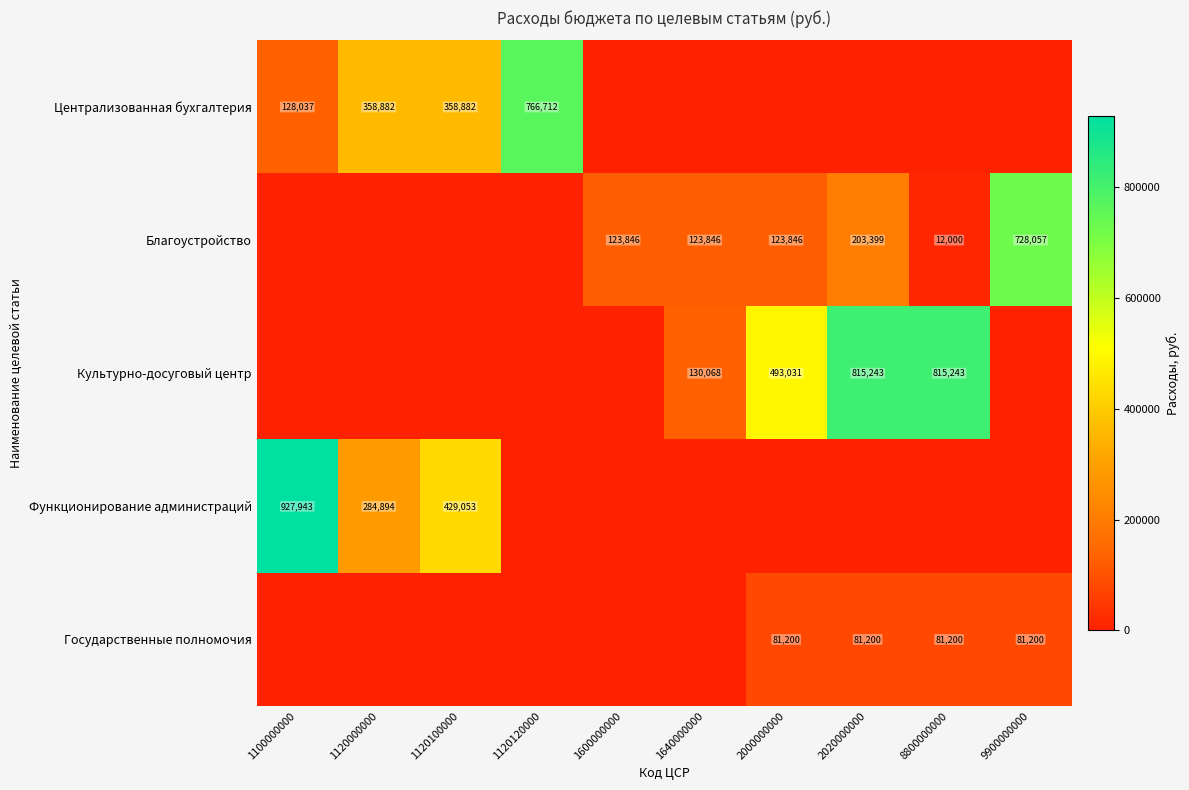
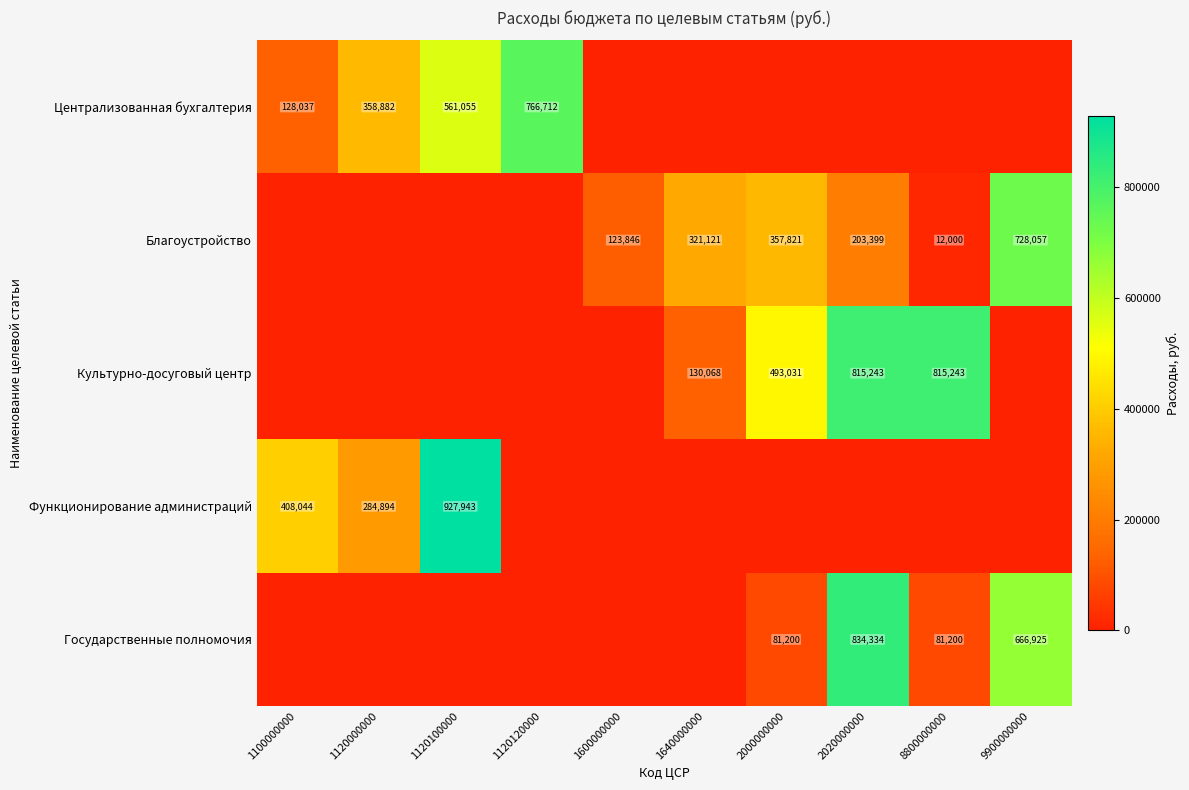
  {
    "Централизованная бухгалтерия": {
-     "1120100000": "358,882"
+     "1120100000": "561,055"
    },
    "Благоустройство": {
-     "1640000000": "123,846",
-     "2000000000": "123,846"
+     "1640000000": "321,121",
+     "2000000000": "357,821"
    },
    "Функционирование администраций": {
-     "1100000000": "927,943",
-     "1120100000": "429,053"
+     "1100000000": "408,044",
+     "1120100000": "927,943"
    },
    "Государственные полномочия": {
-     "2020000000": "81,200",
-     "9900000000": "81,200"
+     "2020000000": "834,334",
+     "9900000000": "666,925"
    }
  }
